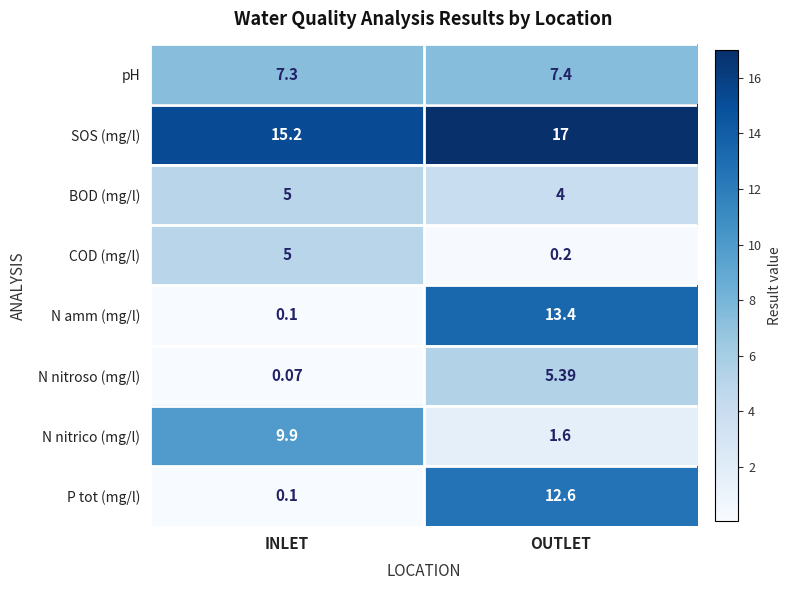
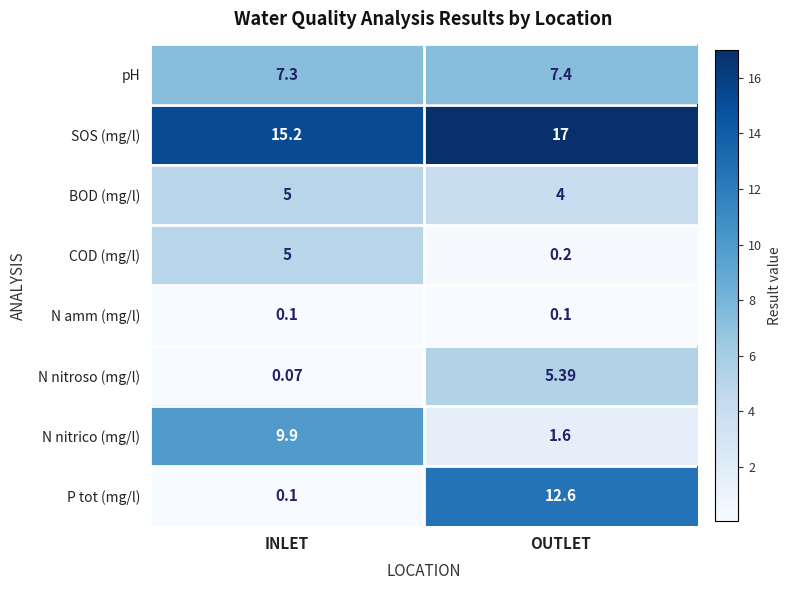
  {
    "pH": {
      "INLET": 7.3,
      "OUTLET": 7.4
    },
    "SOS (mg/l)": {
      "INLET": 15.2,
      "OUTLET": 17
    },
    "BOD (mg/l)": {
      "INLET": 5,
      "OUTLET": 4
    },
    "COD (mg/l)": {
      "INLET": 5,
      "OUTLET": 0.2
    },
    "N amm (mg/l)": {
      "INLET": 0.1,
-     "OUTLET": 13.4
+     "OUTLET": 0.1
    },
    "N nitroso (mg/l)": {
      "INLET": 0.07,
      "OUTLET": 5.39
    },
    "N nitrico (mg/l)": {
      "INLET": 9.9,
      "OUTLET": 1.6
    },
    "P tot (mg/l)": {
      "INLET": 0.1,
      "OUTLET": 12.6
    }
  }
